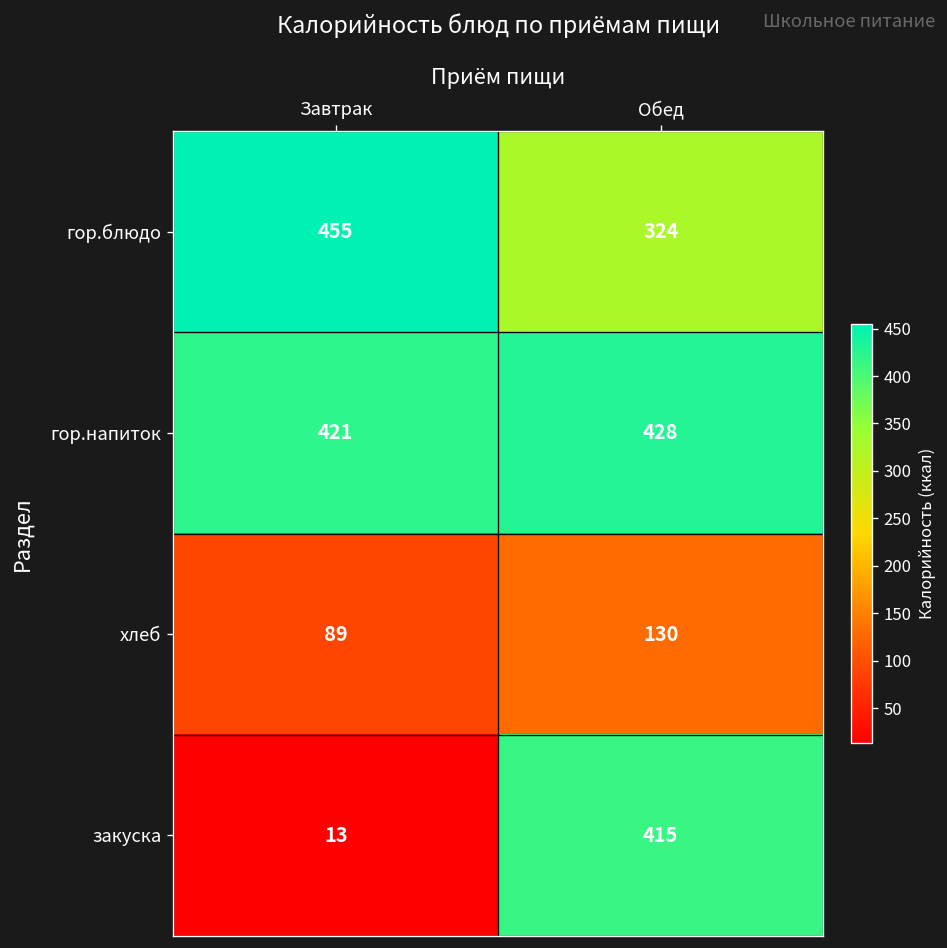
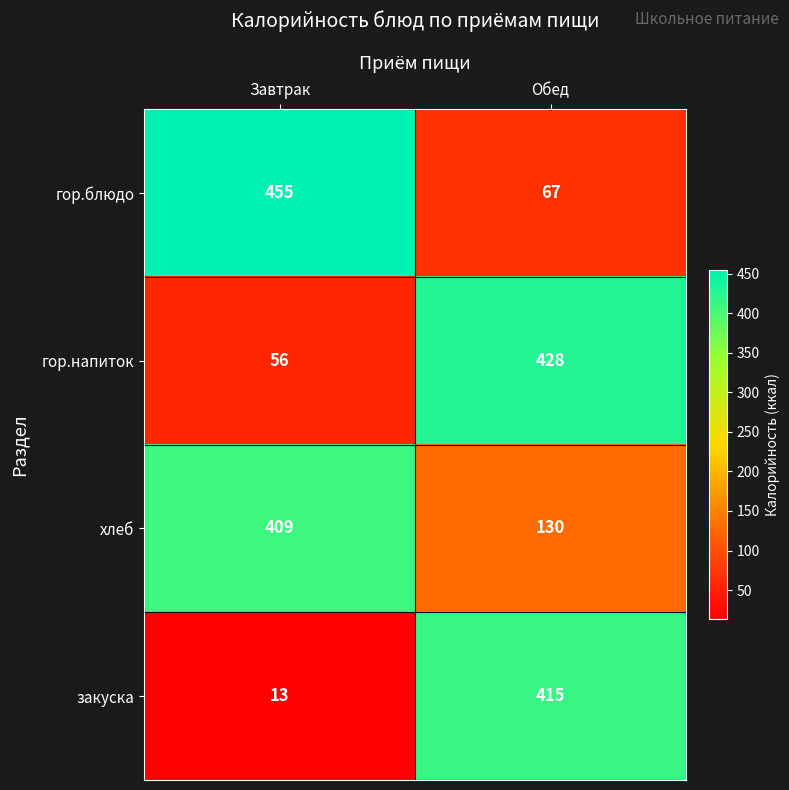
  {
    "гор.блюдо": {
      "Завтрак": 455,
-     "Обед": 324
+     "Обед": 67
    },
    "гор.напиток": {
-     "Завтрак": 421,
+     "Завтрак": 56,
      "Обед": 428
    },
    "хлеб": {
-     "Завтрак": 89,
+     "Завтрак": 409,
      "Обед": 130
    },
    "закуска": {
      "Завтрак": 13,
      "Обед": 415
    }
  }
